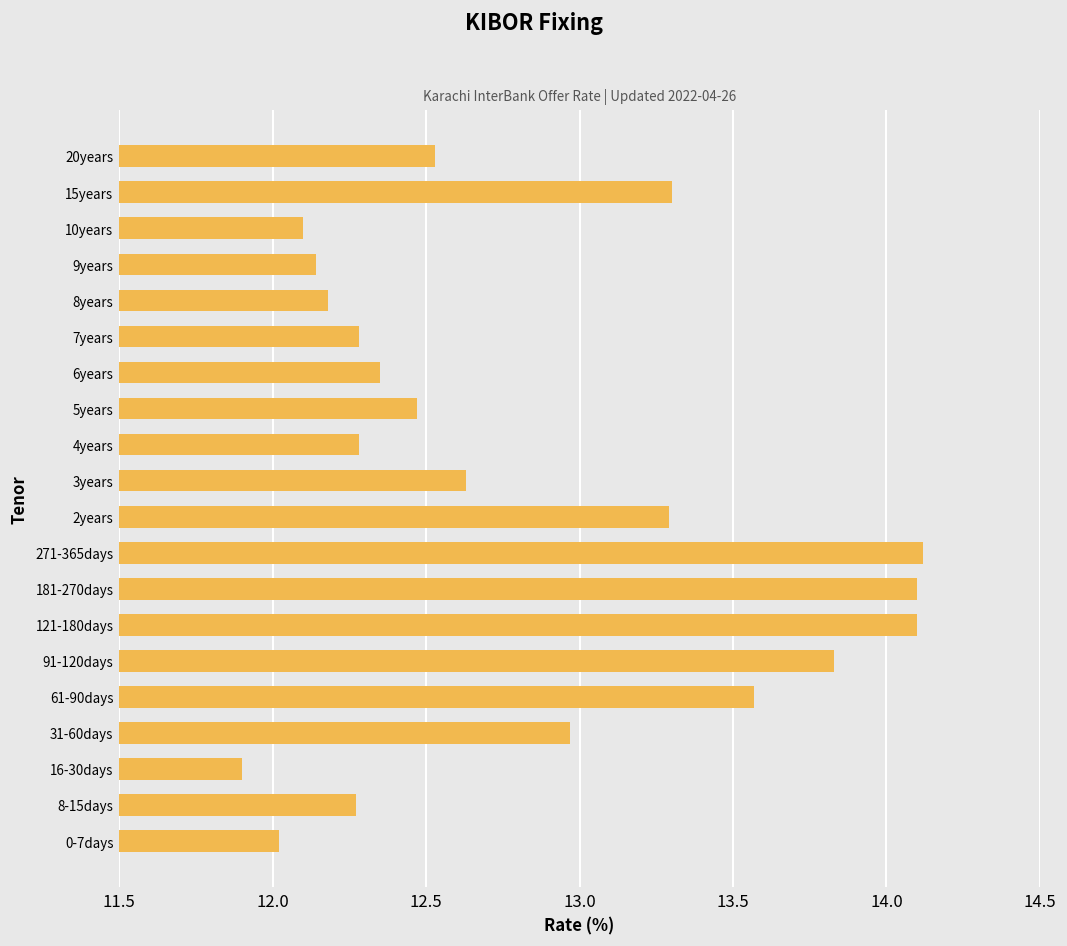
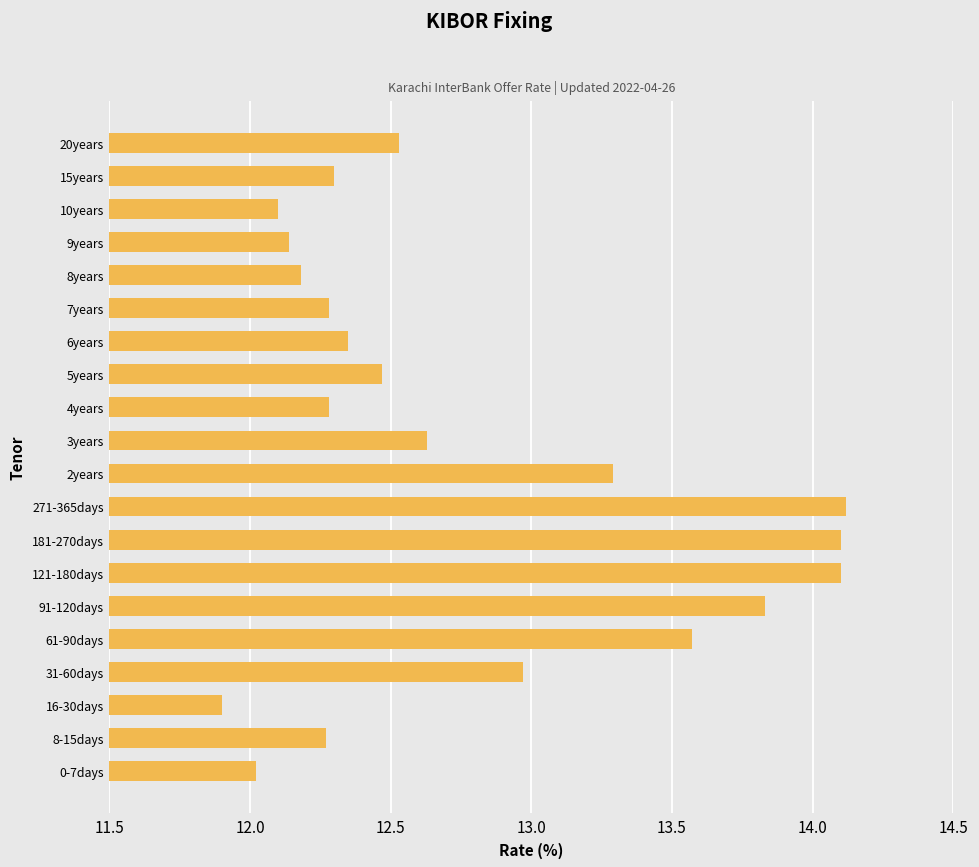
  {
    "20years": 12.53,
-   "15years": 13.3,
+   "15years": 12.3,
    "10years": 12.1,
    "9years": 12.14,
    "8years": 12.18,
    "7years": 12.28,
    "6years": 12.35,
    "5years": 12.47,
    "4years": 12.28,
    "3years": 12.63,
    "2years": 13.29,
    "271-365days": 14.12,
    "181-270days": 14.1,
    "121-180days": 14.1,
    "91-120days": 13.83,
    "61-90days": 13.57,
    "31-60days": 12.97,
    "16-30days": 11.9,
    "8-15days": 12.27,
    "0-7days": 12.02
  }
